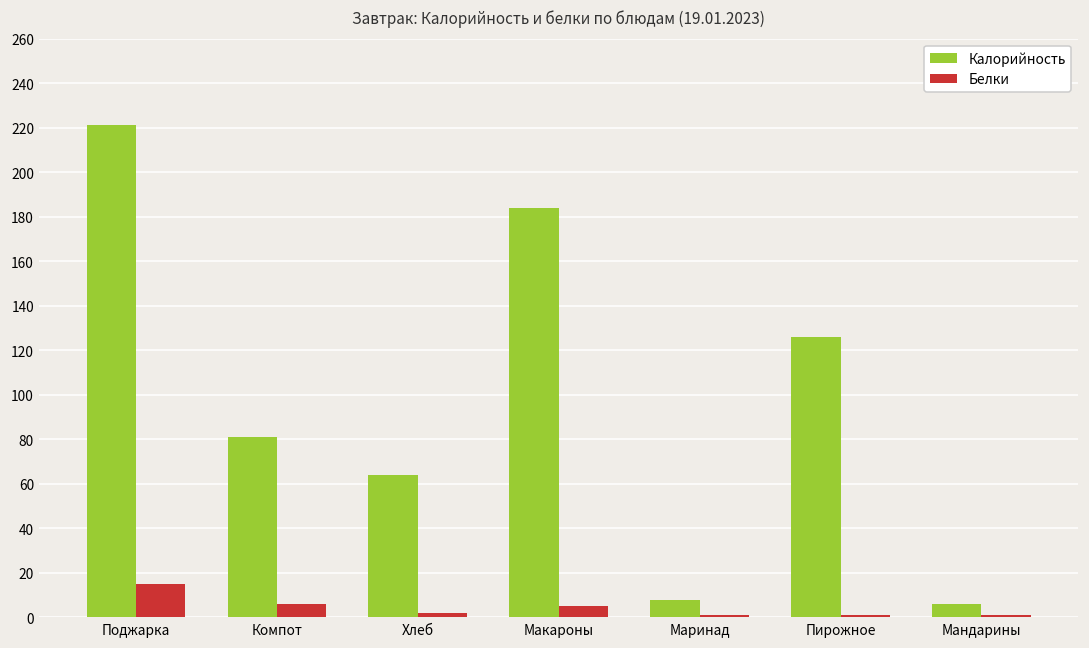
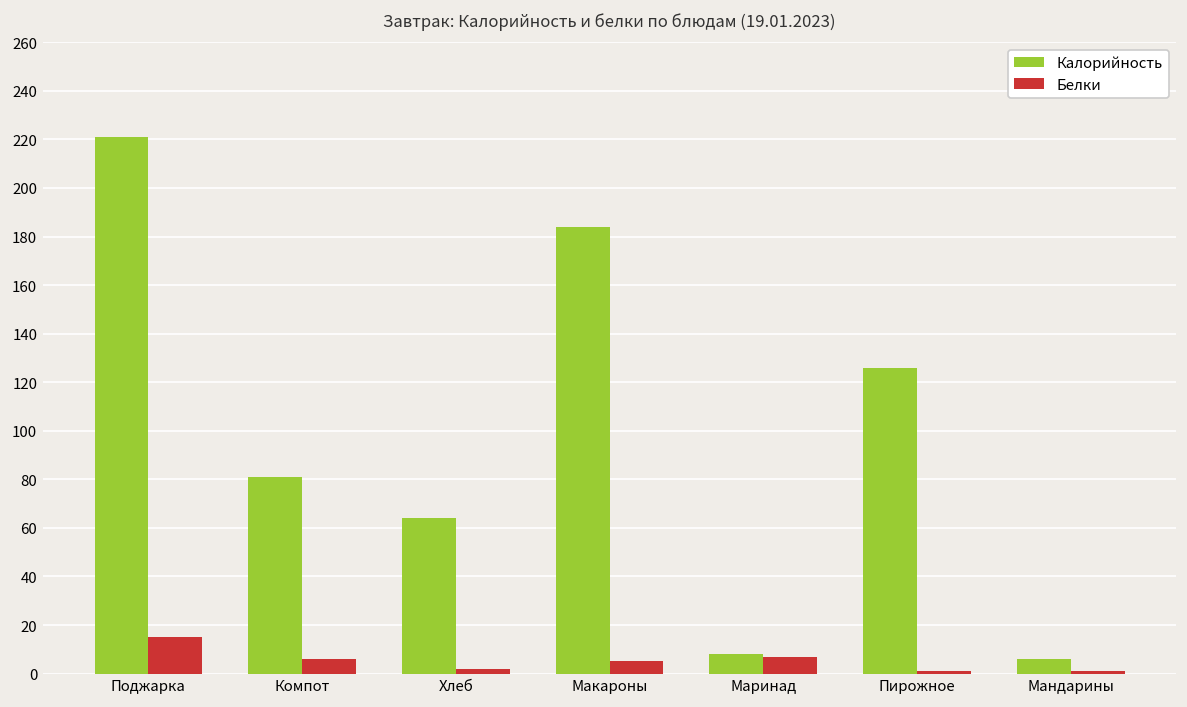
  {
    "Калорийность": {
      "Поджарка": 221,
      "Компот": 81,
      "Хлеб": 64,
      "Макароны": 184,
      "Маринад": 8,
      "Пирожное": 126,
      "Мандарины": 6
    },
    "Белки": {
      "Поджарка": 15,
      "Компот": 6,
      "Хлеб": 2,
      "Макароны": 5,
-     "Маринад": 1
+     "Маринад": 7
    }
  }
